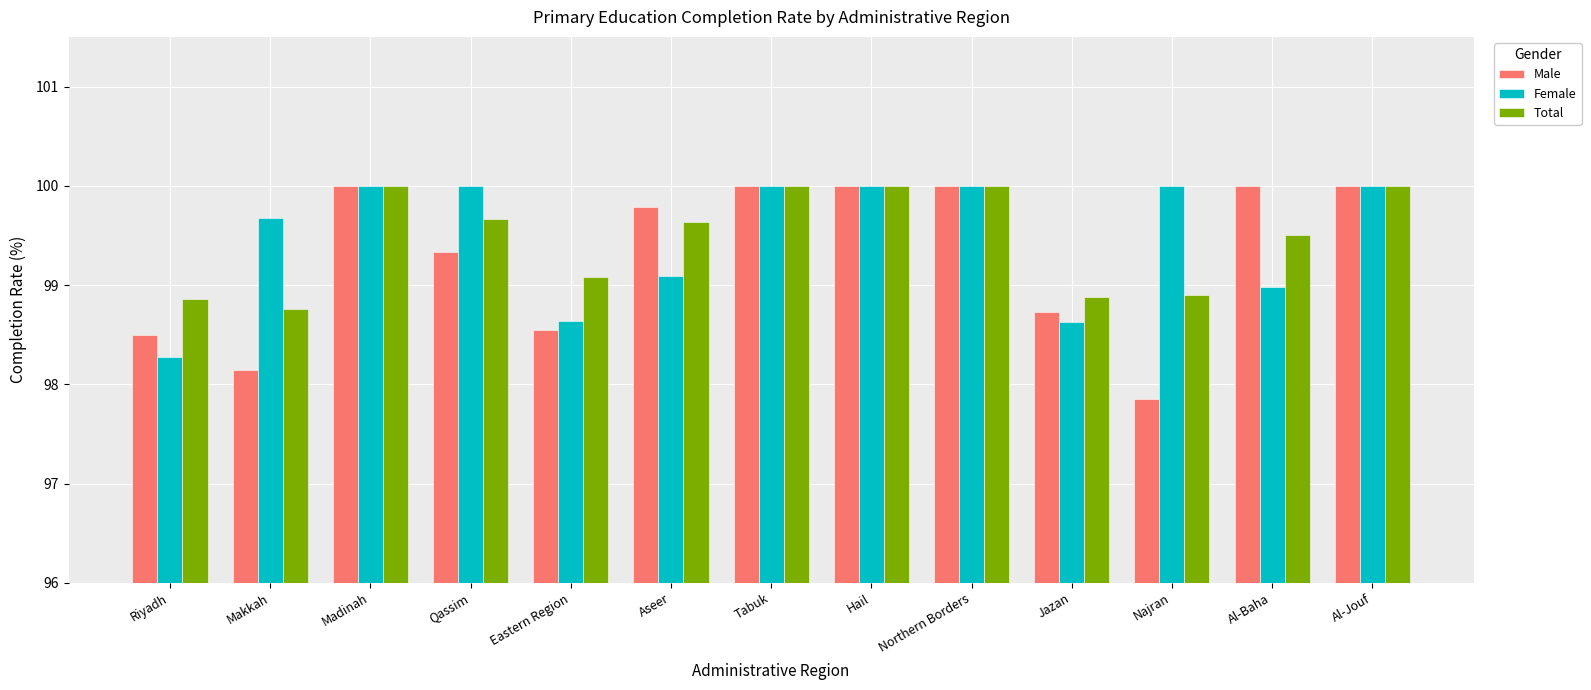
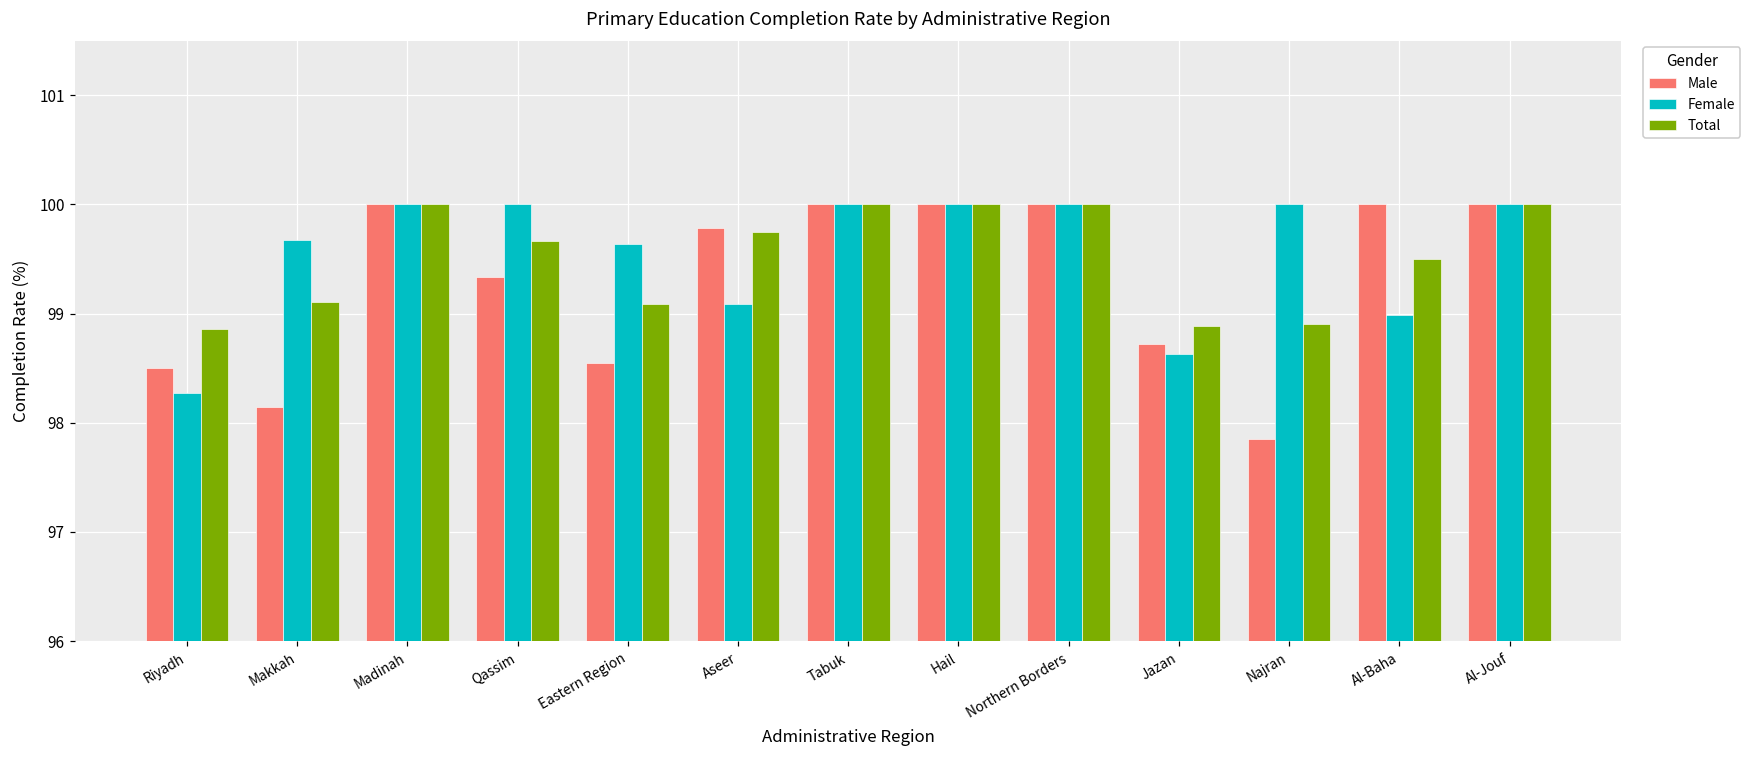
  {
    "Male": {
      "Riyadh": 98.5,
      "Makkah": 98.1,
      "Madinah": 100.0,
      "Qassim": 99.3,
      "Eastern Region": 98.5,
      "Aseer": 99.8,
      "Tabuk": 100.0,
      "Hail": 100.0,
      "Northern Borders": 100.0,
      "Jazan": 98.7,
      "Najran": 97.8,
      "Al-Baha": 100.0,
      "Al-Jouf": 100.0
    },
    "Female": {
      "Riyadh": 98.3,
      "Makkah": 99.7,
      "Madinah": 100.0,
      "Qassim": 100.0,
-     "Eastern Region": 98.6,
+     "Eastern Region": 99.6,
      "Aseer": 99.1,
      "Tabuk": 100.0,
      "Hail": 100.0,
      "Northern Borders": 100.0,
      "Jazan": 98.6,
      "Najran": 100.0,
      "Al-Baha": 99.0,
      "Al-Jouf": 100.0
    },
    "Total": {
      "Riyadh": 98.9,
-     "Makkah": 98.8,
+     "Makkah": 99.1,
      "Madinah": 100.0,
      "Qassim": 99.7,
      "Eastern Region": 99.1,
-     "Aseer": 99.6,
+     "Aseer": 99.7,
      "Tabuk": 100.0,
      "Hail": 100.0,
      "Northern Borders": 100.0,
      "Jazan": 98.9,
      "Najran": 98.9,
      "Al-Baha": 99.5,
      "Al-Jouf": 100.0
    }
  }
